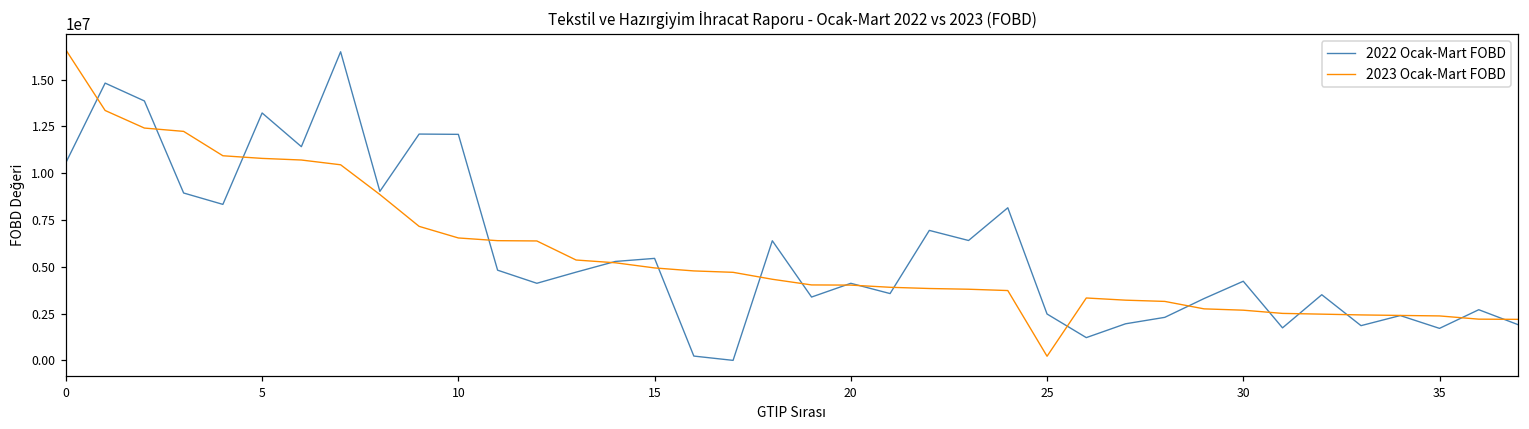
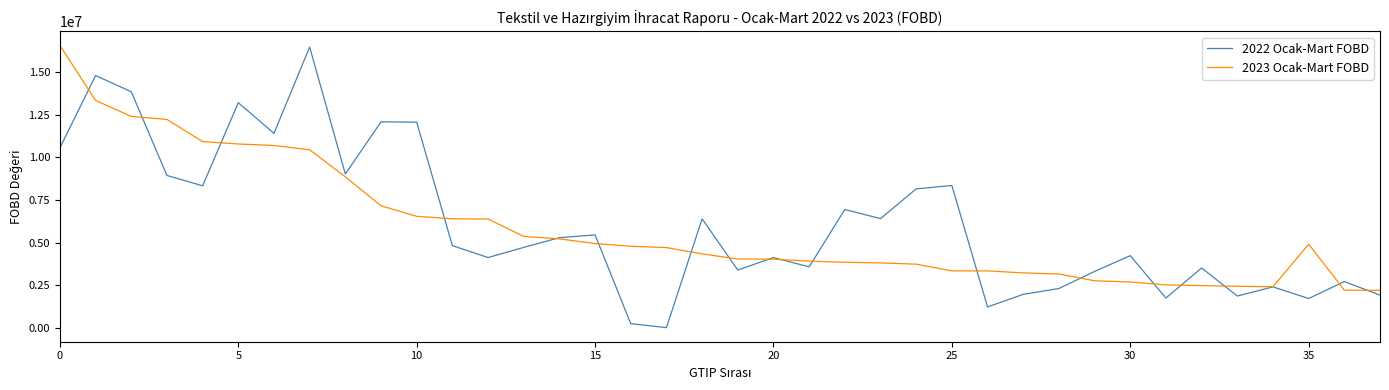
  {
    "2022 Ocak-Mart FOBD": {
      "0": 10600000,
      "5": 13200000,
      "10": 12100000,
      "15": 5400000,
-     "25": 2500000,
+     "25": 8400000,
      "30": 4200000,
      "35": 1700000
    },
    "2023 Ocak-Mart FOBD": {
      "0": 16600000,
      "5": 10800000,
      "10": 6500000,
      "15": 4900000,
-     "25": 200000,
+     "25": 3300000,
      "30": 2700000,
-     "35": 2400000
+     "35": 4900000
    }
  }
